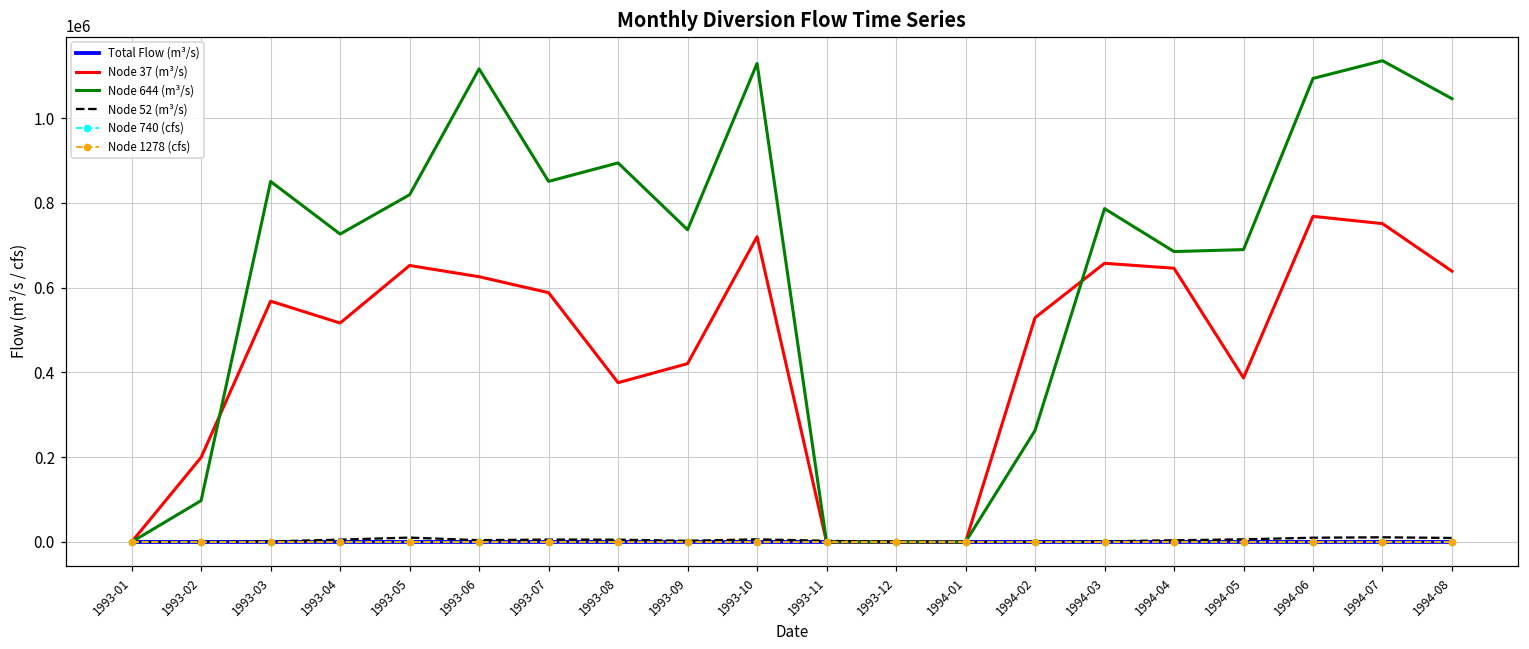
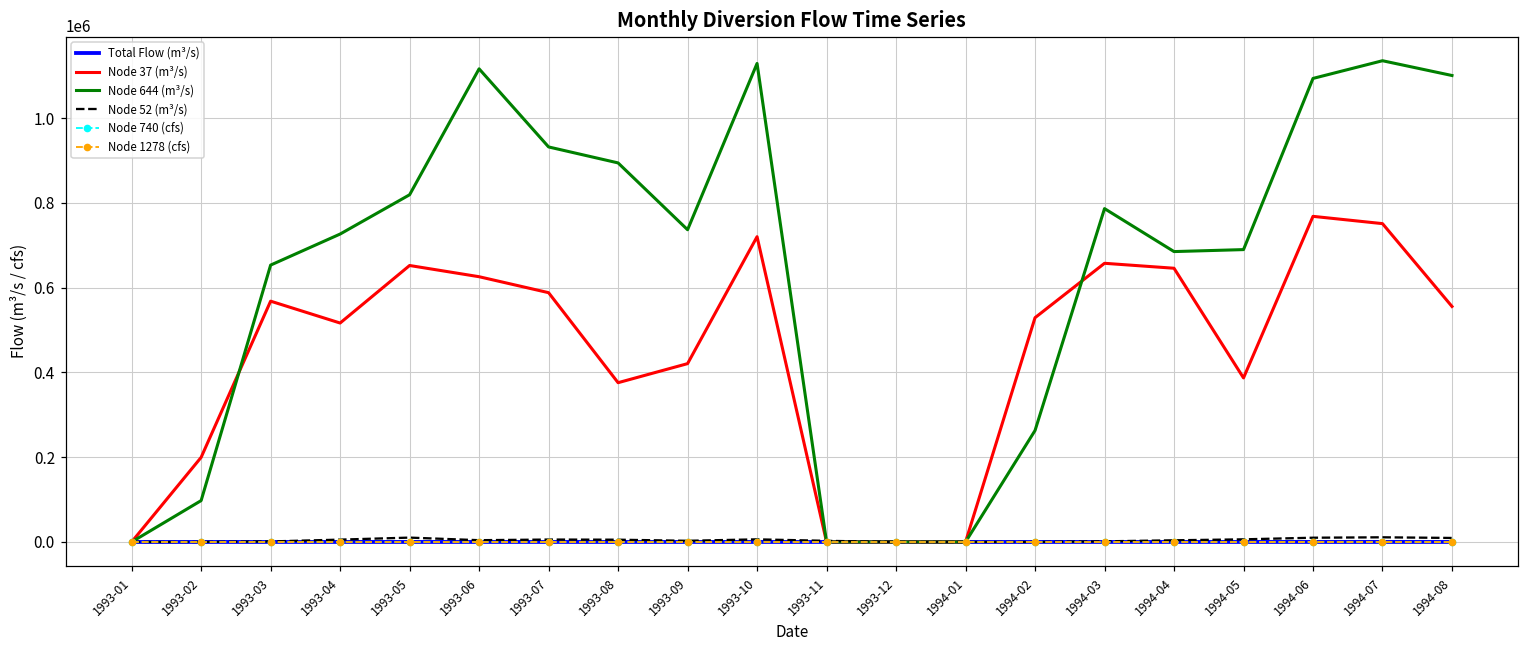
  {
    "Node 1278 (cfs)": {
      "1993-05": 0,
      "1994-06": 0,
      "1994-07": 0,
      "1994-08": 0
    },
    "Node 37 (m³/s)": {
      "1993-02": 200000,
      "1993-03": 570000,
      "1993-04": 520000,
      "1993-05": 650000,
      "1993-06": 630000,
      "1993-07": 590000,
      "1993-08": 380000,
      "1993-09": 420000,
      "1993-10": 720000,
      "1994-02": 530000,
      "1994-03": 660000,
      "1994-04": 650000,
      "1994-05": 390000,
      "1994-06": 770000,
      "1994-07": 750000,
-     "1994-08": 640000
+     "1994-08": 560000
    },
    "Node 644 (m³/s)": {
      "1993-02": 100000,
-     "1993-03": 850000,
+     "1993-03": 650000,
      "1993-04": 730000,
      "1993-05": 820000,
      "1993-06": 1120000,
-     "1993-07": 850000,
+     "1993-07": 930000,
      "1993-08": 890000,
      "1993-09": 740000,
      "1993-10": 1130000,
      "1994-02": 260000,
      "1994-03": 790000,
      "1994-04": 680000,
      "1994-05": 690000,
      "1994-06": 1090000,
      "1994-07": 1140000,
-     "1994-08": 1050000
+     "1994-08": 1100000
    },
    "Node 52 (m³/s)": {
      "1993-05": 10000,
      "1994-06": 10000,
      "1994-07": 10000,
      "1994-08": 10000
    }
  }
